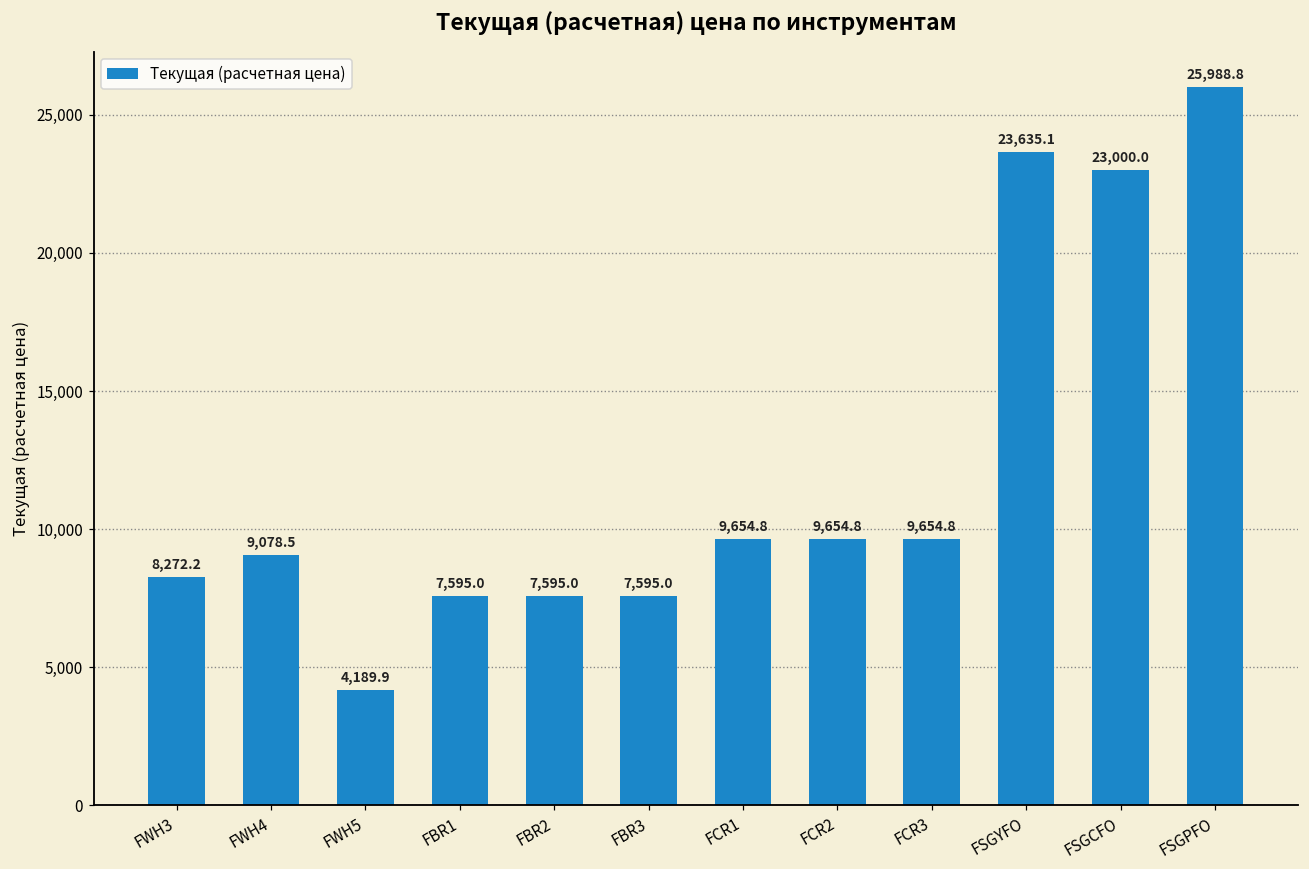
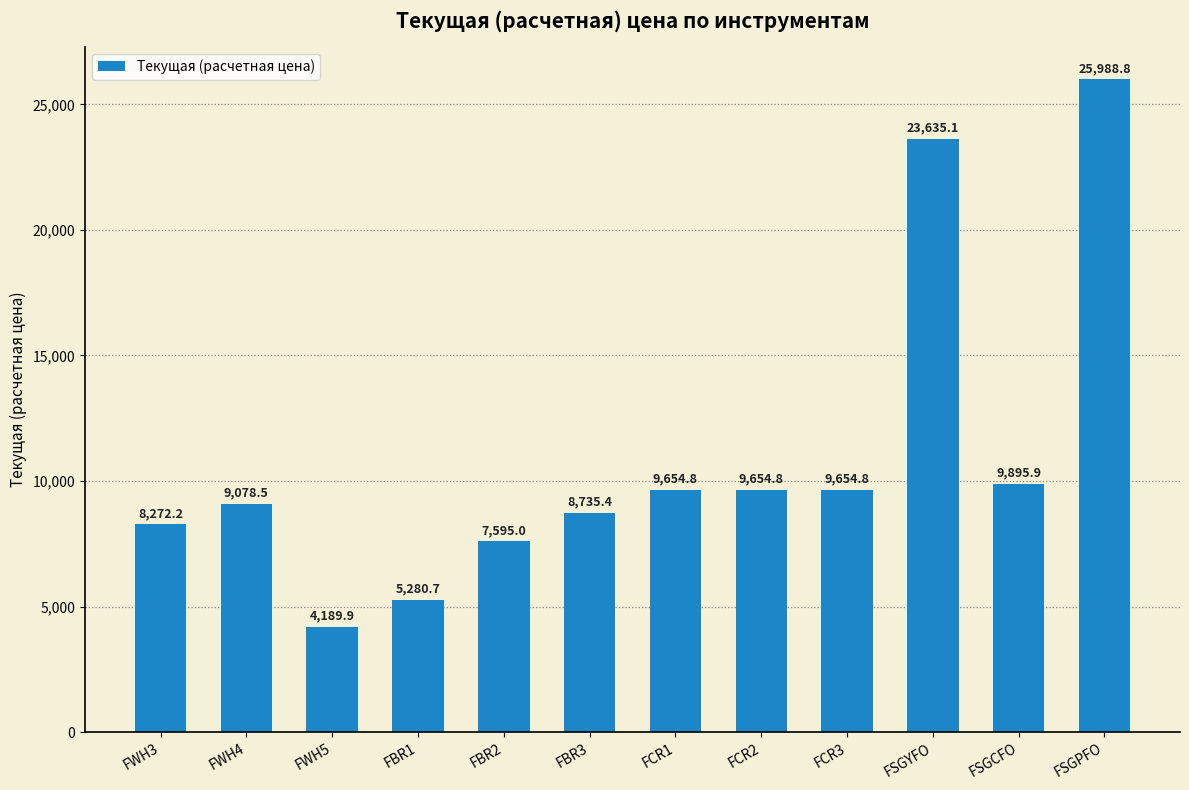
  {
    "FWH3": "8,272.2",
    "FWH4": "9,078.5",
    "FWH5": "4,189.9",
-   "FBR1": "7,595.0",
+   "FBR1": "5,280.7",
    "FBR2": "7,595.0",
-   "FBR3": "7,595.0",
+   "FBR3": "8,735.4",
    "FCR1": "9,654.8",
    "FCR2": "9,654.8",
    "FCR3": "9,654.8",
    "FSGYFO": "23,635.1",
-   "FSGCFO": "23,000.0",
+   "FSGCFO": "9,895.9",
    "FSGPFO": "25,988.8"
  }
